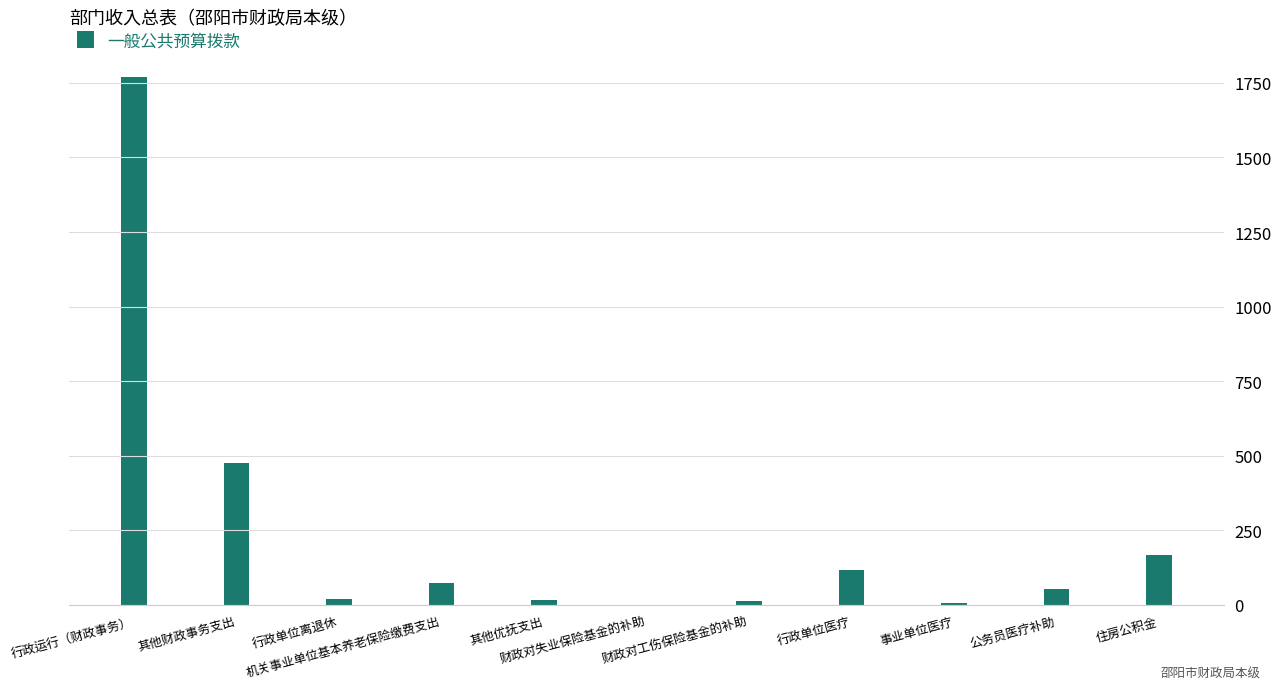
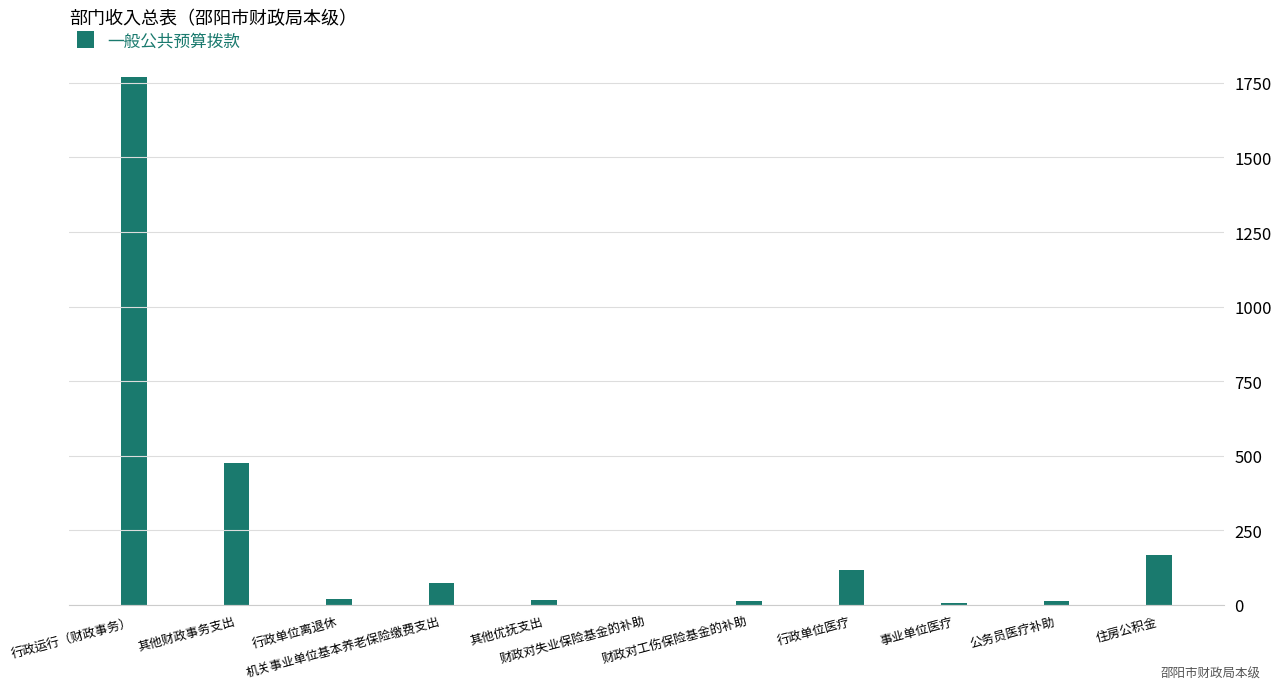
  {
    "行政运行（财政事务）": 1770,
    "其他财政事务支出": 480,
    "行政单位离退休": 20,
    "机关事业单位基本养老保险缴费支出": 70,
    "其他优抚支出": 20,
    "财政对工伤保险基金的补助": 10,
    "行政单位医疗": 120,
-   "公务员医疗补助": 50,
+   "公务员医疗补助": 10,
    "住房公积金": 170
  }
